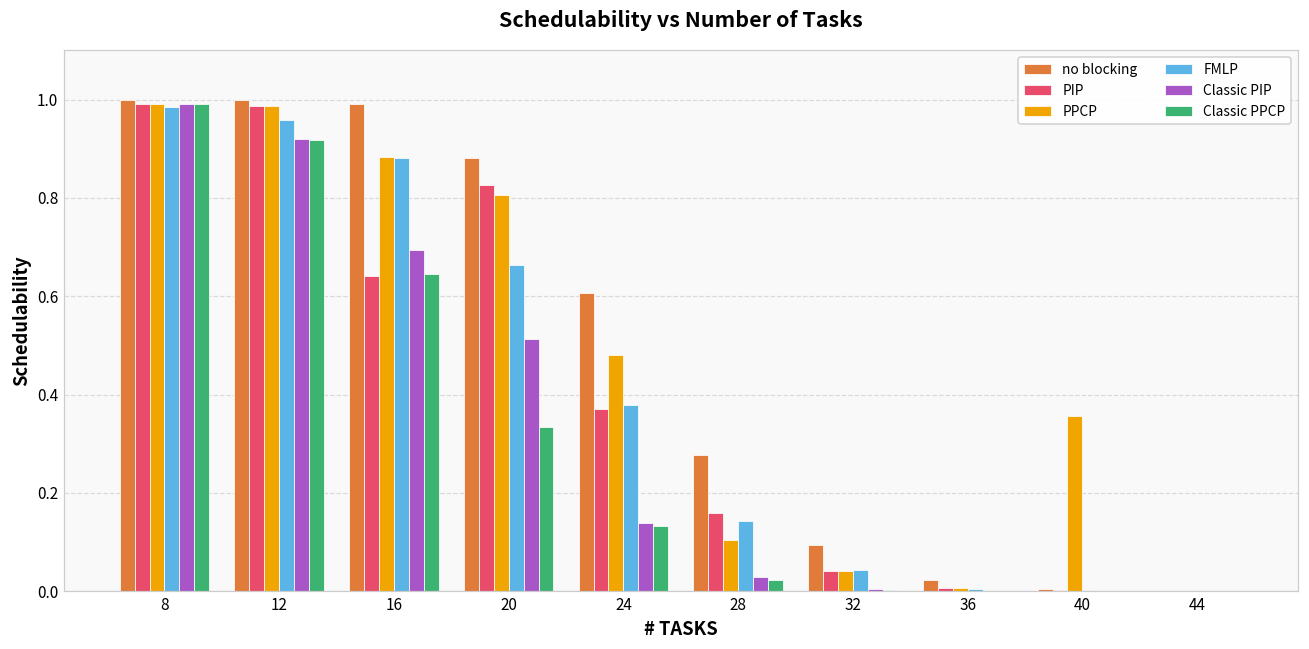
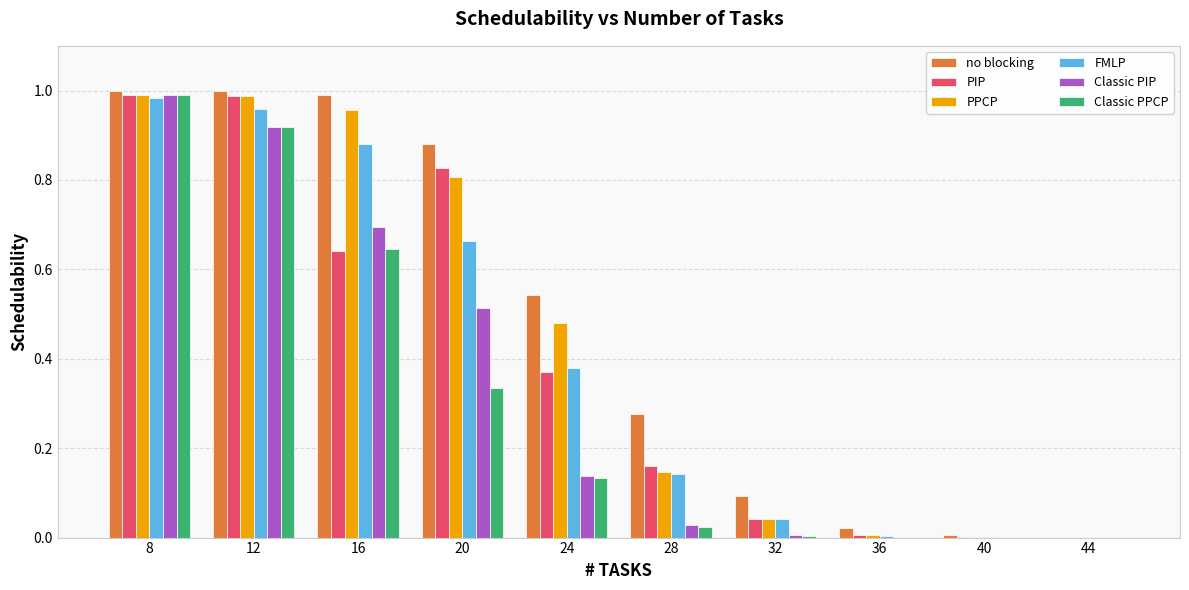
  {
    "no blocking": {
      "8": 1.00,
      "12": 1.00,
      "16": 0.99,
      "20": 0.88,
-     "24": 0.61,
+     "24": 0.54,
      "28": 0.28,
      "32": 0.09,
      "36": 0.02,
      "44": 0.00
    },
    "PIP": {
      "8": 0.99,
      "12": 0.99,
      "16": 0.64,
      "20": 0.83,
      "24": 0.37,
      "28": 0.16,
      "32": 0.04,
      "36": 0.01,
      "44": 0.00
    },
    "PPCP": {
      "8": 0.99,
      "12": 0.99,
-     "16": 0.88,
+     "16": 0.96,
      "20": 0.81,
      "24": 0.48,
-     "28": 0.10,
+     "28": 0.15,
      "32": 0.04,
      "36": 0.01,
-     "40": 0.36,
+     "40": 0.00,
      "44": 0.00
    },
    "FMLP": {
      "8": 0.98,
      "12": 0.96,
      "16": 0.88,
      "20": 0.66,
      "24": 0.38,
      "28": 0.14,
      "32": 0.04,
      "44": 0.00
    },
    "Classic PIP": {
      "8": 0.99,
      "12": 0.92,
      "16": 0.69,
      "20": 0.51,
      "24": 0.14,
      "28": 0.03,
      "36": 0.00,
      "40": 0.00,
      "44": 0.00
    },
    "Classic PPCP": {
      "8": 0.99,
      "12": 0.92,
      "16": 0.65,
      "20": 0.33,
      "24": 0.13,
      "28": 0.02,
      "36": 0.00,
      "40": 0.00,
      "44": 0.00
    }
  }
